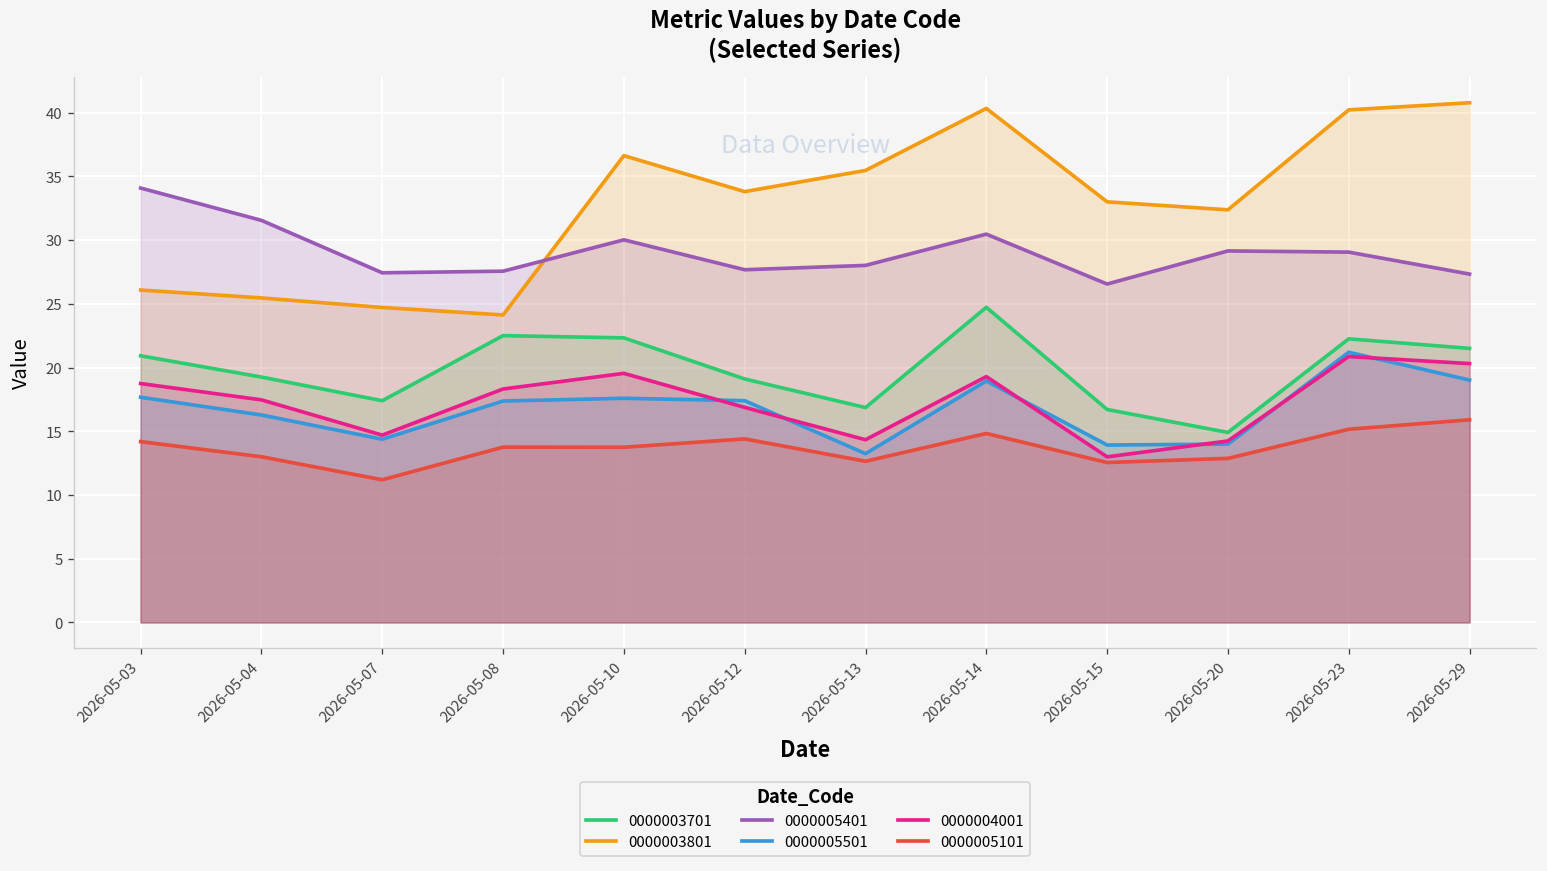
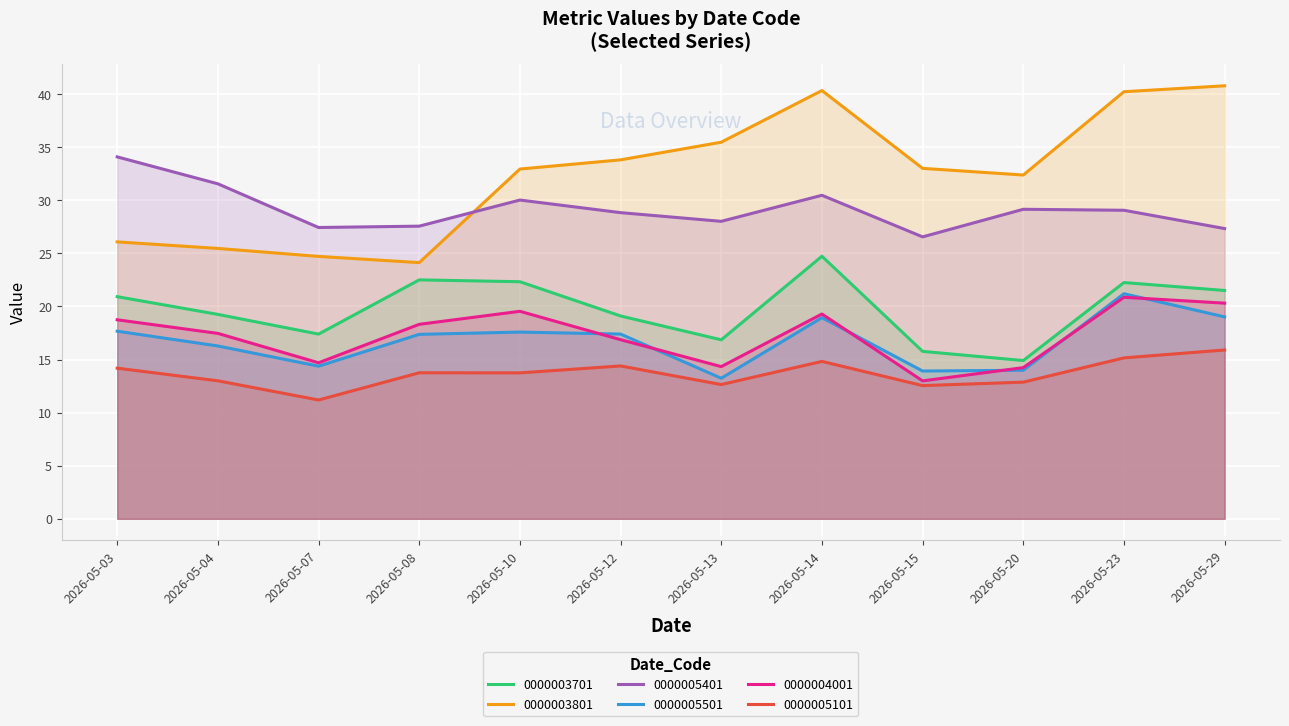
  {
    "0000003701": {
      "2026-05-03": 20.9,
      "2026-05-04": 19.3,
      "2026-05-07": 17.4,
      "2026-05-08": 22.5,
      "2026-05-10": 22.3,
      "2026-05-12": 19.1,
      "2026-05-13": 16.9,
      "2026-05-14": 24.7,
-     "2026-05-15": 16.7,
+     "2026-05-15": 15.8,
      "2026-05-20": 14.9,
      "2026-05-23": 22.3,
      "2026-05-29": 21.5
    },
    "0000003801": {
      "2026-05-03": 26.1,
      "2026-05-04": 25.5,
      "2026-05-07": 24.7,
      "2026-05-08": 24.1,
-     "2026-05-10": 36.6,
+     "2026-05-10": 32.9,
      "2026-05-12": 33.8,
      "2026-05-13": 35.5,
      "2026-05-14": 40.3,
      "2026-05-15": 33.0,
      "2026-05-20": 32.4,
      "2026-05-23": 40.2,
      "2026-05-29": 40.8
    },
    "0000005401": {
      "2026-05-03": 34.1,
      "2026-05-04": 31.5,
      "2026-05-07": 27.4,
      "2026-05-08": 27.6,
      "2026-05-10": 30.0,
-     "2026-05-12": 27.7,
+     "2026-05-12": 28.8,
      "2026-05-13": 28.0,
      "2026-05-14": 30.5,
      "2026-05-15": 26.6,
      "2026-05-20": 29.1,
      "2026-05-23": 29.1,
      "2026-05-29": 27.3
    },
    "0000005501": {
      "2026-05-03": 17.7,
      "2026-05-04": 16.3,
      "2026-05-07": 14.4,
      "2026-05-08": 17.4,
      "2026-05-10": 17.6,
      "2026-05-12": 17.4,
      "2026-05-13": 13.2,
      "2026-05-14": 18.9,
      "2026-05-15": 13.9,
      "2026-05-20": 14.0,
      "2026-05-23": 21.2,
      "2026-05-29": 19.0
    },
    "0000004001": {
      "2026-05-03": 18.7,
      "2026-05-04": 17.5,
      "2026-05-07": 14.7,
      "2026-05-08": 18.3,
      "2026-05-10": 19.5,
      "2026-05-12": 16.9,
      "2026-05-13": 14.3,
      "2026-05-14": 19.3,
      "2026-05-15": 13.0,
      "2026-05-20": 14.2,
      "2026-05-23": 20.9,
      "2026-05-29": 20.3
    },
    "0000005101": {
      "2026-05-03": 14.2,
      "2026-05-04": 13.0,
      "2026-05-07": 11.2,
      "2026-05-08": 13.8,
      "2026-05-10": 13.7,
      "2026-05-12": 14.4,
      "2026-05-13": 12.6,
      "2026-05-14": 14.8,
      "2026-05-15": 12.5,
      "2026-05-20": 12.9,
      "2026-05-23": 15.2,
      "2026-05-29": 15.9
    }
  }
